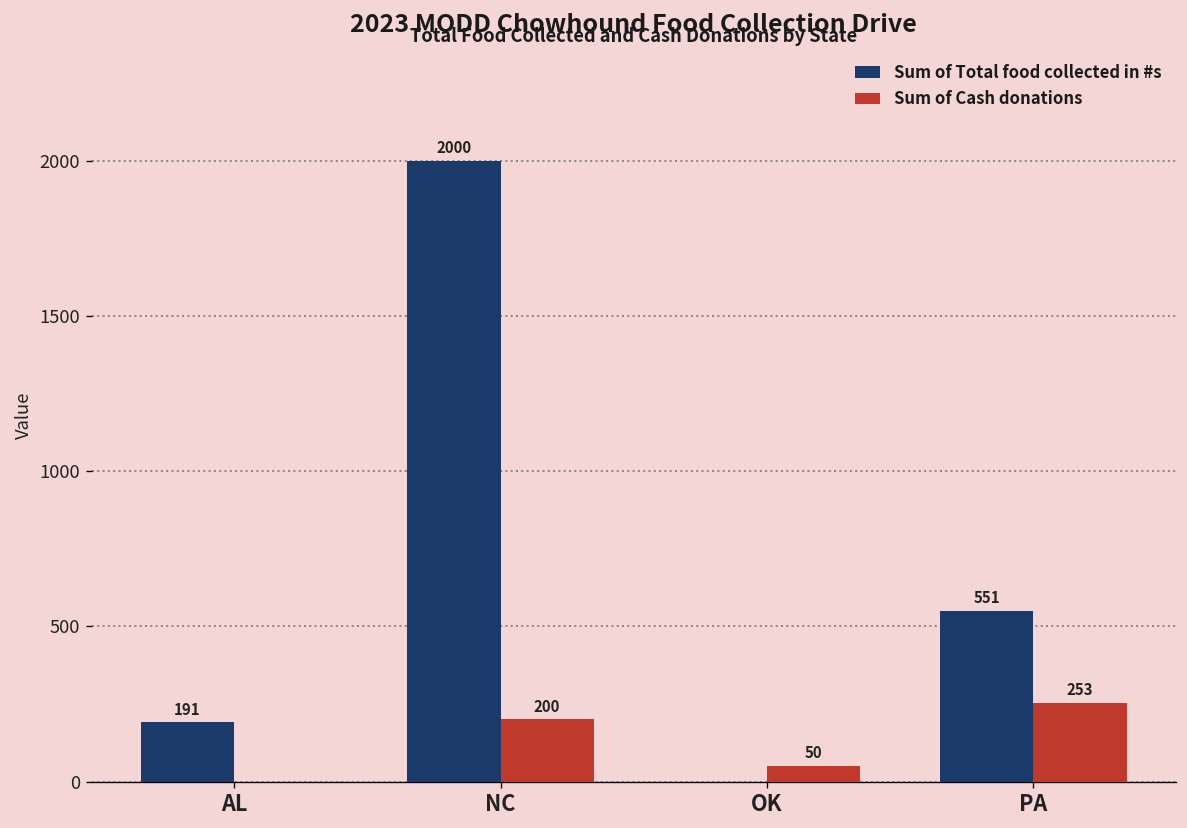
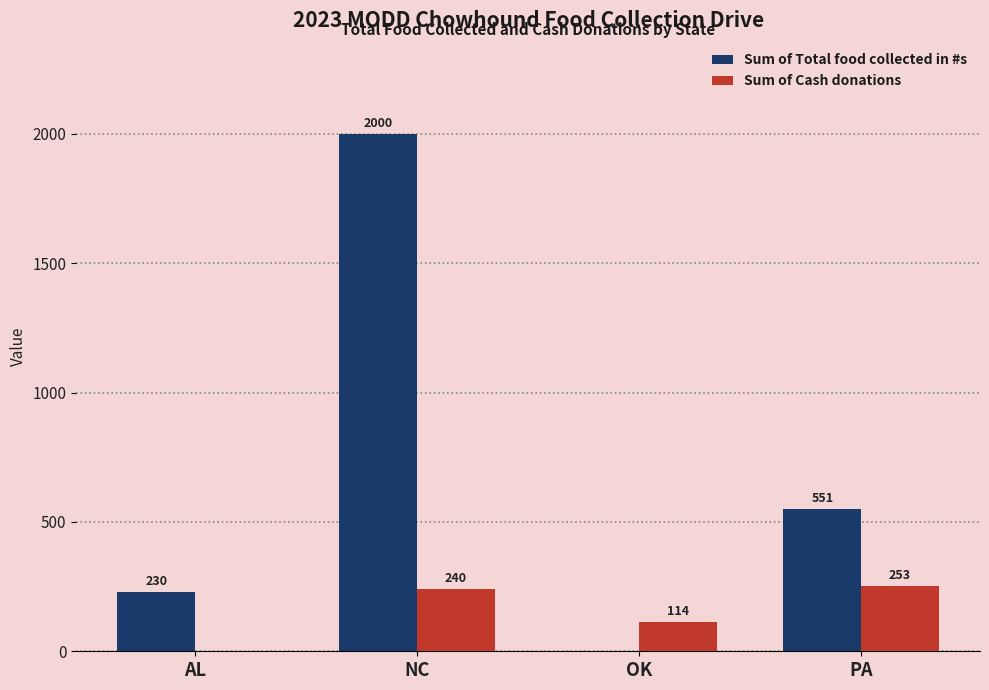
  {
    "Sum of Total food collected in #s": {
-     "AL": 191,
+     "AL": 230,
      "NC": 2000,
      "PA": 551
    },
    "Sum of Cash donations": {
-     "NC": 200,
-     "OK": 50,
+     "NC": 240,
+     "OK": 114,
      "PA": 253
    }
  }
